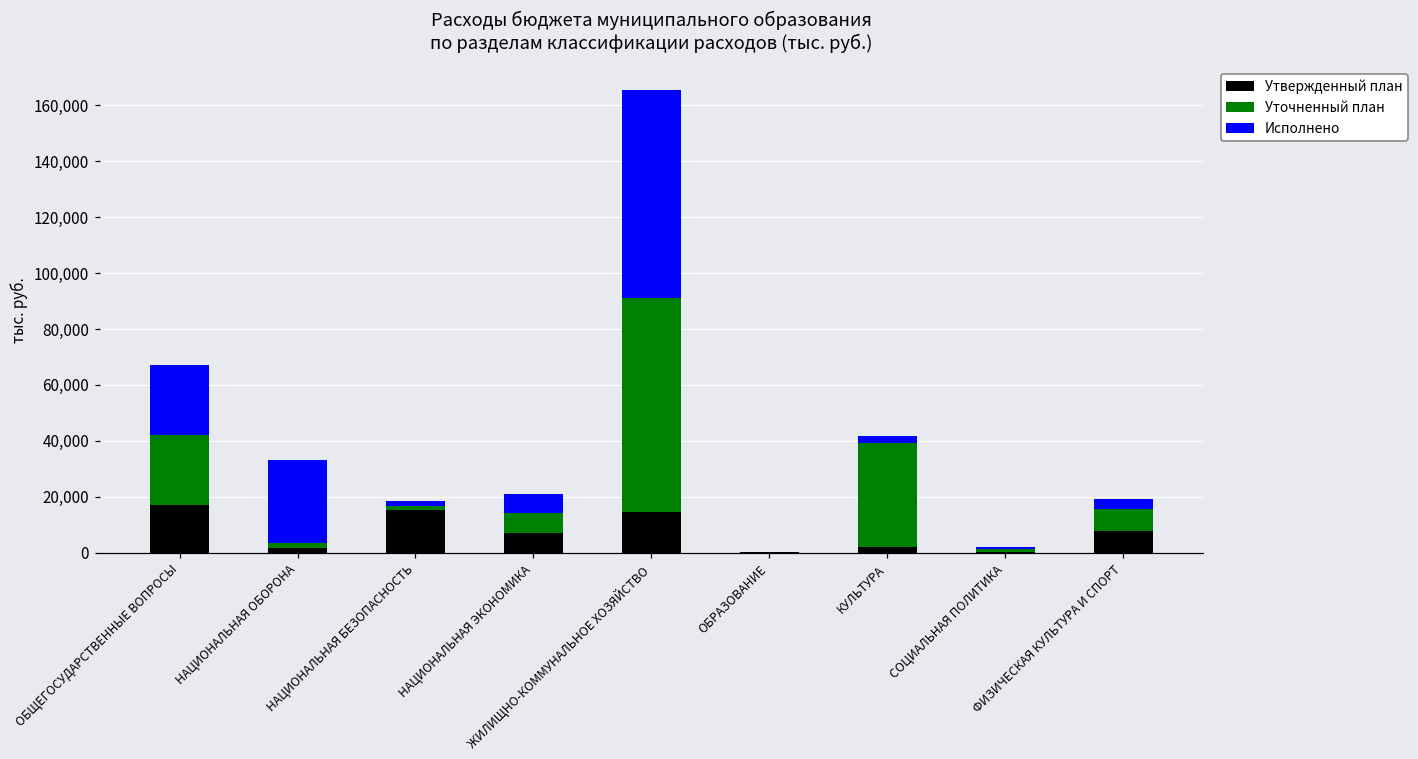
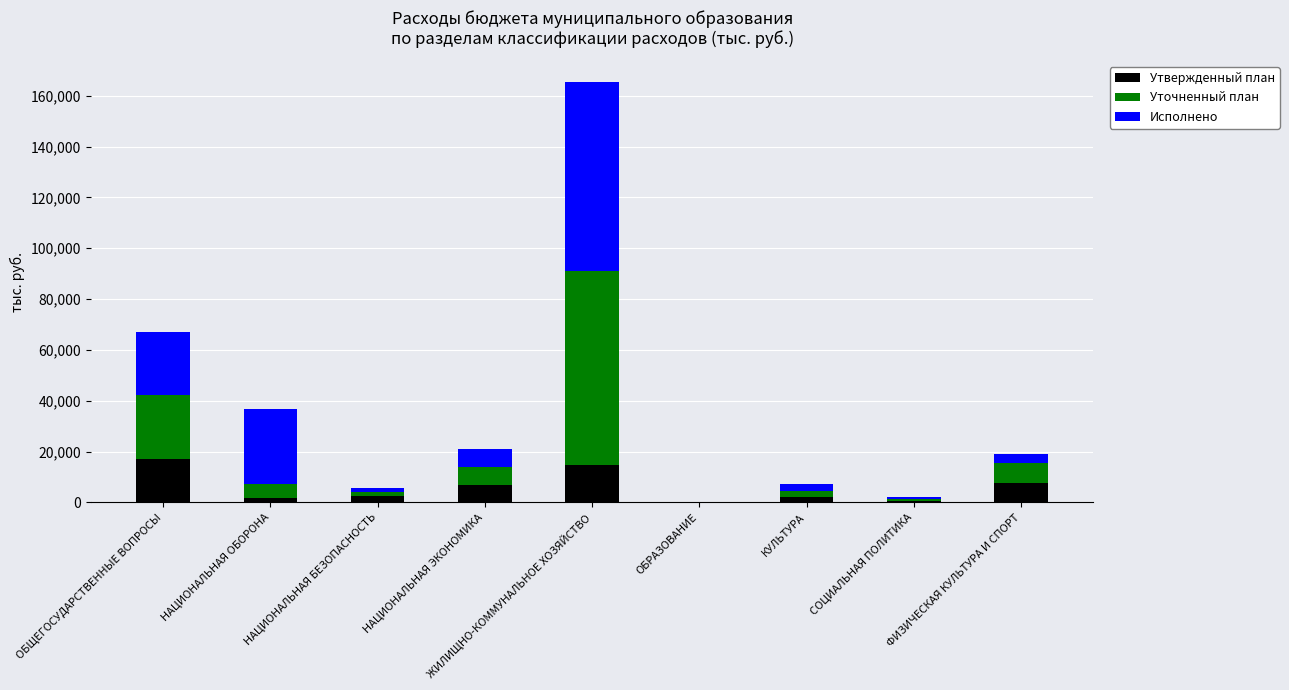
  {
    "Утвержденный план": {
      "ОБЩЕГОСУДАРСТВЕННЫЕ ВОПРОСЫ": "17,000",
      "НАЦИОНАЛЬНАЯ ОБОРОНА": "2,000",
-     "НАЦИОНАЛЬНАЯ БЕЗОПАСНОСТЬ": "15,000",
+     "НАЦИОНАЛЬНАЯ БЕЗОПАСНОСТЬ": "3,000",
      "НАЦИОНАЛЬНАЯ ЭКОНОМИКА": "7,000",
      "ЖИЛИЩНО-КОММУНАЛЬНОЕ ХОЗЯЙСТВО": "15,000",
      "КУЛЬТУРА": "2,000",
      "ФИЗИЧЕСКАЯ КУЛЬТУРА И СПОРТ": "8,000"
    },
    "Уточненный план": {
      "ОБЩЕГОСУДАРСТВЕННЫЕ ВОПРОСЫ": "25,000",
-     "НАЦИОНАЛЬНАЯ ОБОРОНА": "2,000",
+     "НАЦИОНАЛЬНАЯ ОБОРОНА": "5,000",
      "НАЦИОНАЛЬНАЯ БЕЗОПАСНОСТЬ": "2,000",
      "НАЦИОНАЛЬНАЯ ЭКОНОМИКА": "7,000",
      "ЖИЛИЩНО-КОММУНАЛЬНОЕ ХОЗЯЙСТВО": "77,000",
-     "КУЛЬТУРА": "37,000",
+     "КУЛЬТУРА": "3,000",
      "ФИЗИЧЕСКАЯ КУЛЬТУРА И СПОРТ": "8,000"
    },
    "Исполнено": {
      "ОБЩЕГОСУДАРСТВЕННЫЕ ВОПРОСЫ": "25,000",
      "НАЦИОНАЛЬНАЯ ОБОРОНА": "30,000",
      "НАЦИОНАЛЬНАЯ БЕЗОПАСНОСТЬ": "2,000",
      "НАЦИОНАЛЬНАЯ ЭКОНОМИКА": "7,000",
      "ЖИЛИЩНО-КОММУНАЛЬНОЕ ХОЗЯЙСТВО": "74,000",
      "КУЛЬТУРА": "3,000",
      "ФИЗИЧЕСКАЯ КУЛЬТУРА И СПОРТ": "3,000"
    }
  }
